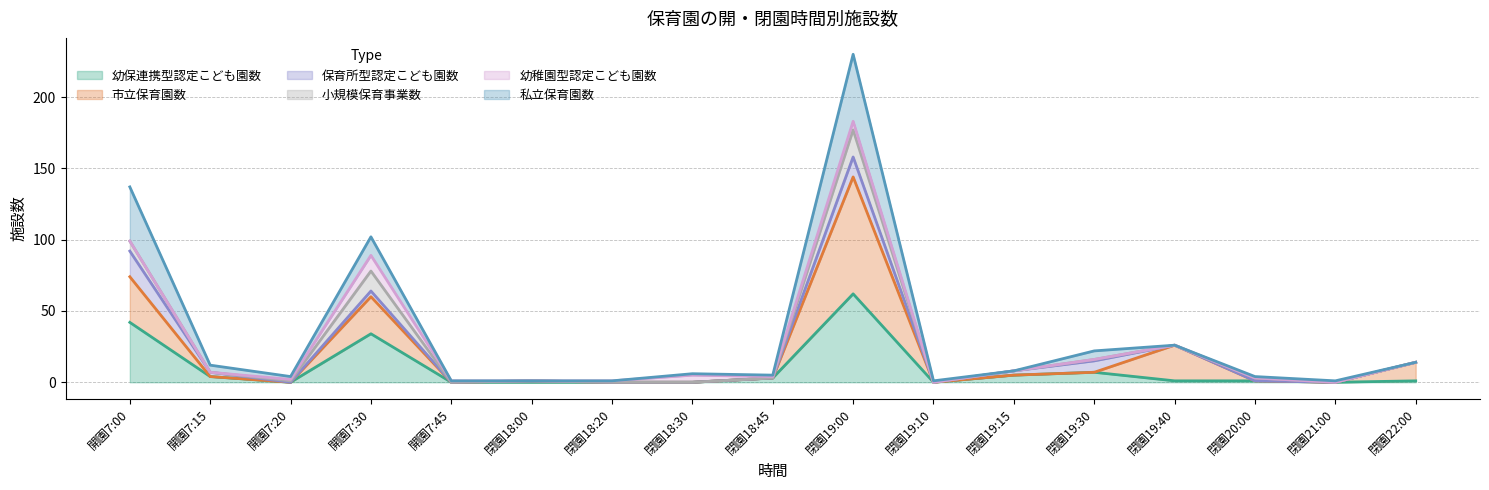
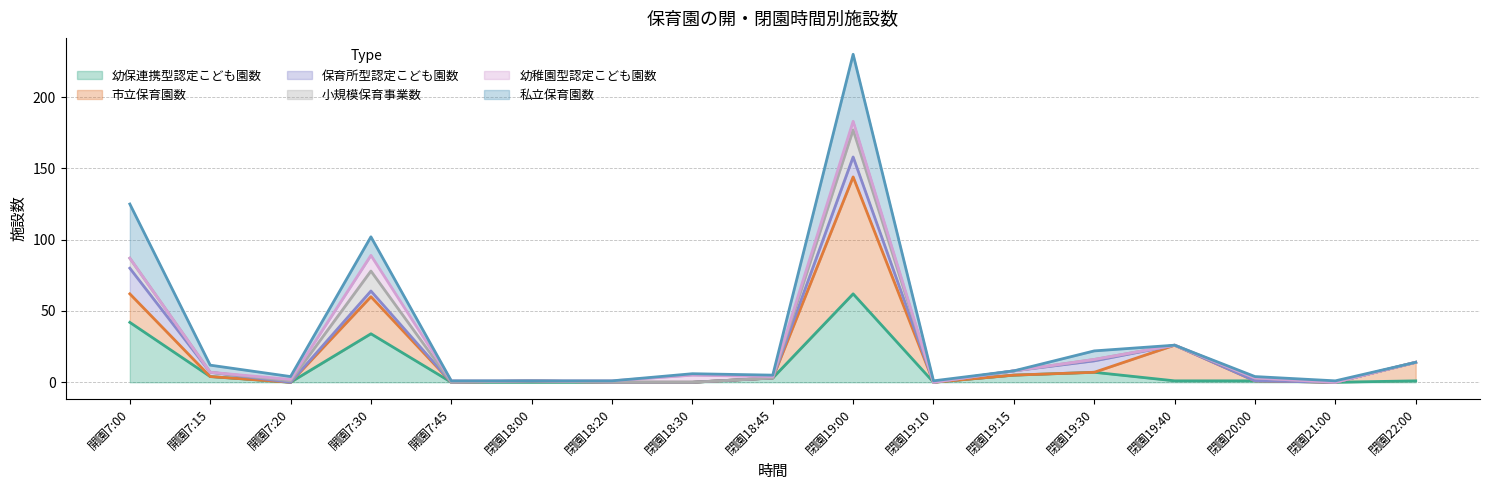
  {
    "市立保育園数": {
-     "開園7:00": 32,
+     "開園7:00": 20,
      "開園7:30": 26,
      "閉園19:00": 82
    }
  }
